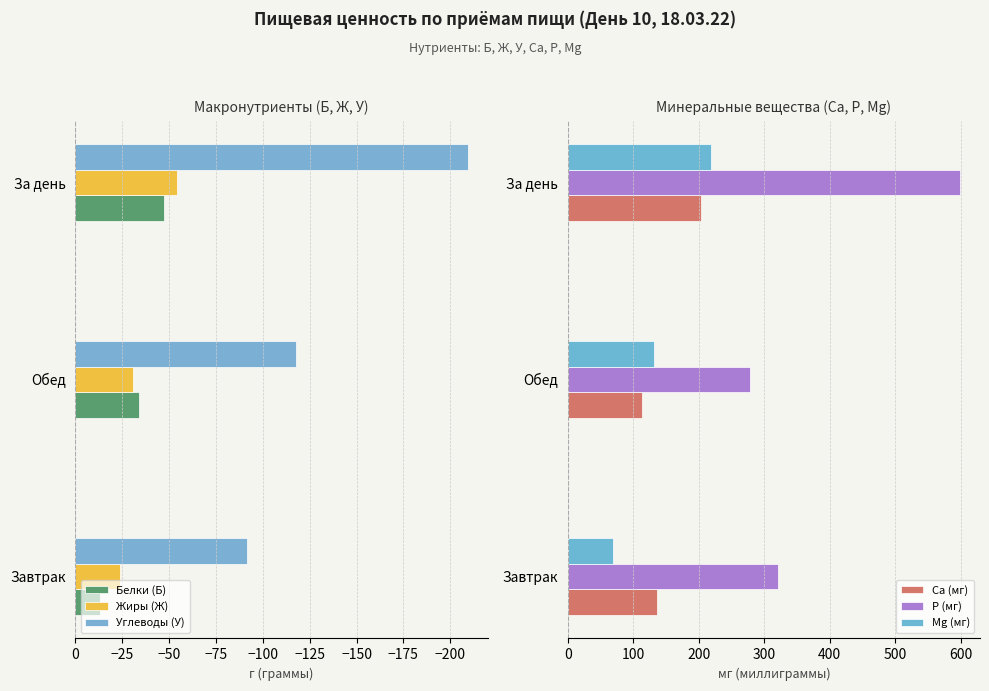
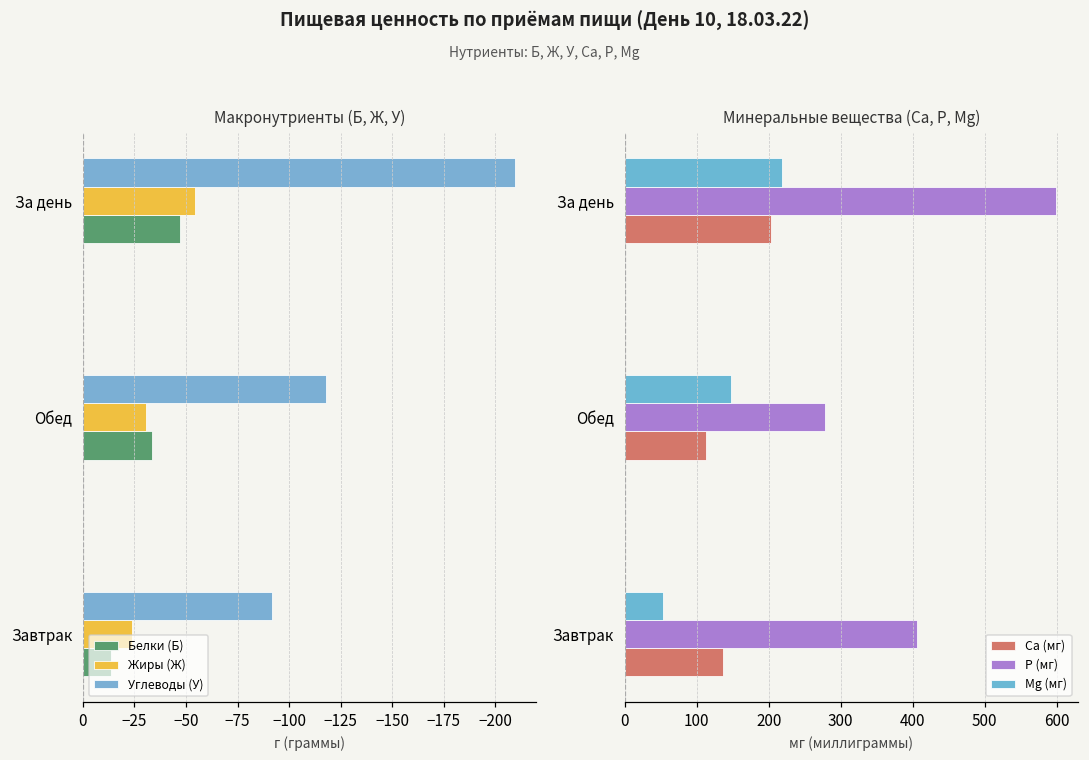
  {
    "Макронутриенты (Б, Ж, У)": {
      "Белки (Б)": {
        "За день": -47,
        "Обед": -34
      },
      "Жиры (Ж)": {
        "За день": -54,
        "Обед": -31,
        "Завтрак": -24
      },
      "Углеводы (У)": {
        "За день": -209,
        "Обед": -118,
        "Завтрак": -92
      }
    },
    "Минеральные вещества (Ca, P, Mg)": {
      "Ca (мг)": {
        "За день": 200,
        "Обед": 110,
        "Завтрак": 140
      },
      "P (мг)": {
        "За день": 600,
        "Обед": 280,
-       "Завтрак": 320
+       "Завтрак": 410
      },
      "Mg (мг)": {
        "За день": 220,
-       "Обед": 130,
-       "Завтрак": 70
+       "Обед": 150,
+       "Завтрак": 50
      }
    }
  }
